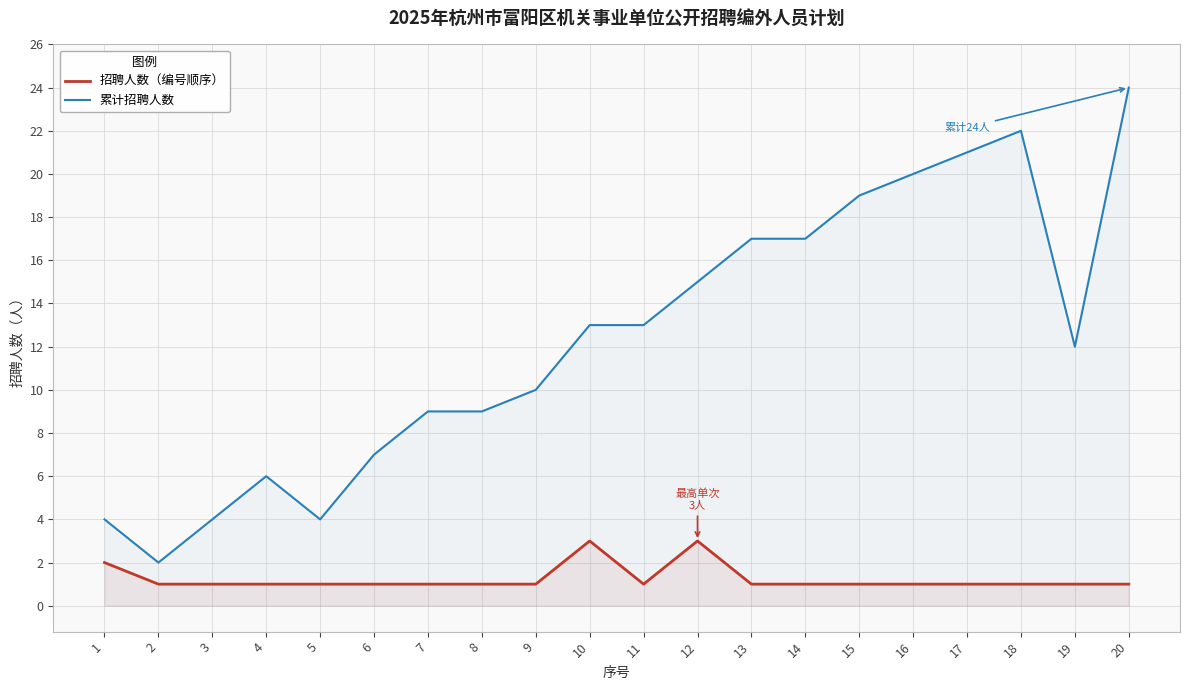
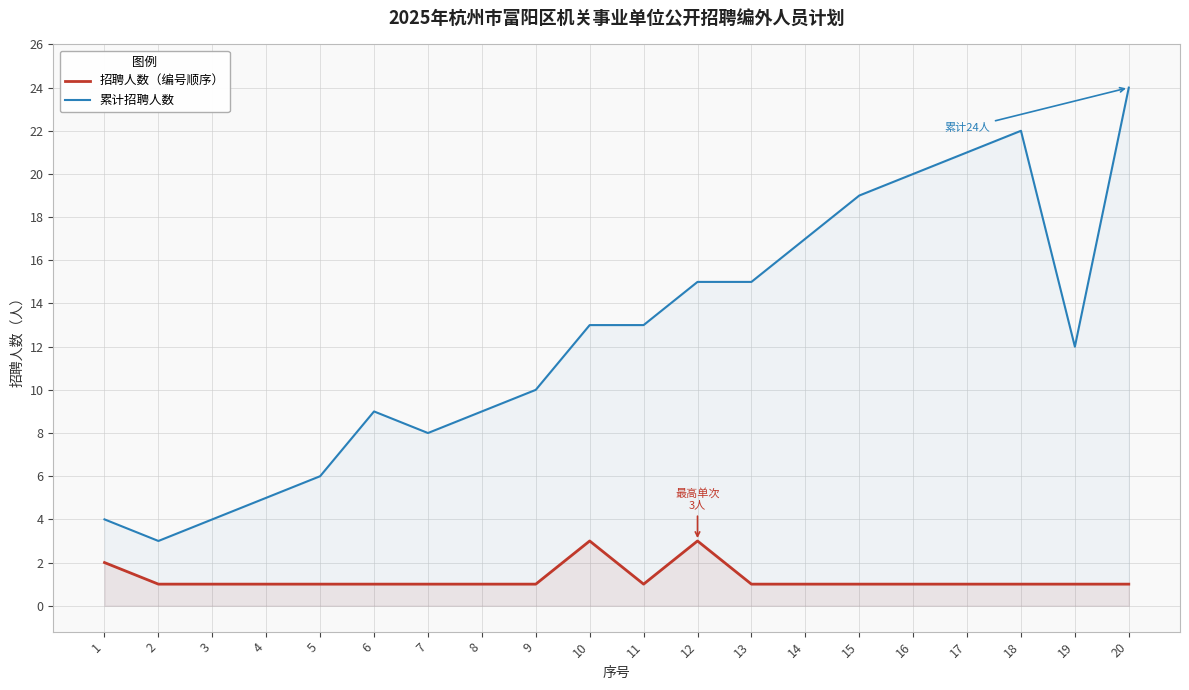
  {
    "招聘人数（编号顺序）": {
      "12": "3人"
    },
    "累计招聘人数": {
      "1": "4",
-     "2": "2",
+     "2": "3",
      "3": "4",
-     "4": "6",
-     "5": "4",
-     "6": "7",
-     "7": "9",
+     "4": "5",
+     "5": "6",
+     "6": "9",
+     "7": "8",
      "8": "9",
      "9": "10",
      "10": "13",
      "11": "13",
      "12": "15",
-     "13": "17",
+     "13": "15",
      "14": "17",
      "15": "19",
      "16": "20",
      "17": "21",
      "18": "22",
      "19": "12",
      "20": "24"
    }
  }
